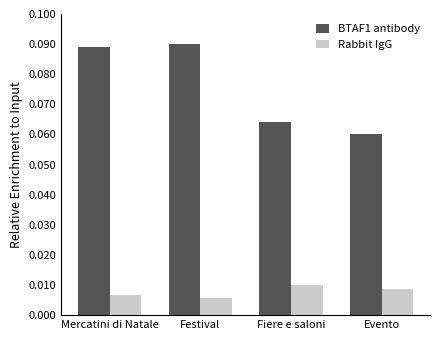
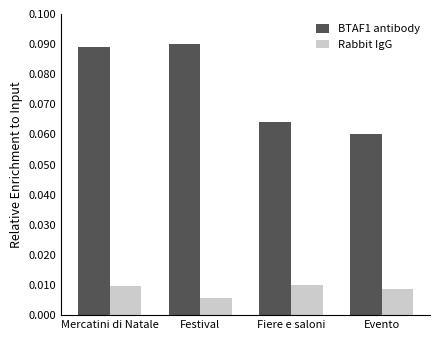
  {
    "BTAF1 antibody": {
      "Mercatini di Natale": 0.089,
      "Festival": 0.090,
      "Fiere e saloni": 0.064,
      "Evento": 0.060
    },
    "Rabbit IgG": {
-     "Mercatini di Natale": 0.007,
+     "Mercatini di Natale": 0.010,
      "Festival": 0.006,
      "Fiere e saloni": 0.010,
      "Evento": 0.009
    }
  }
